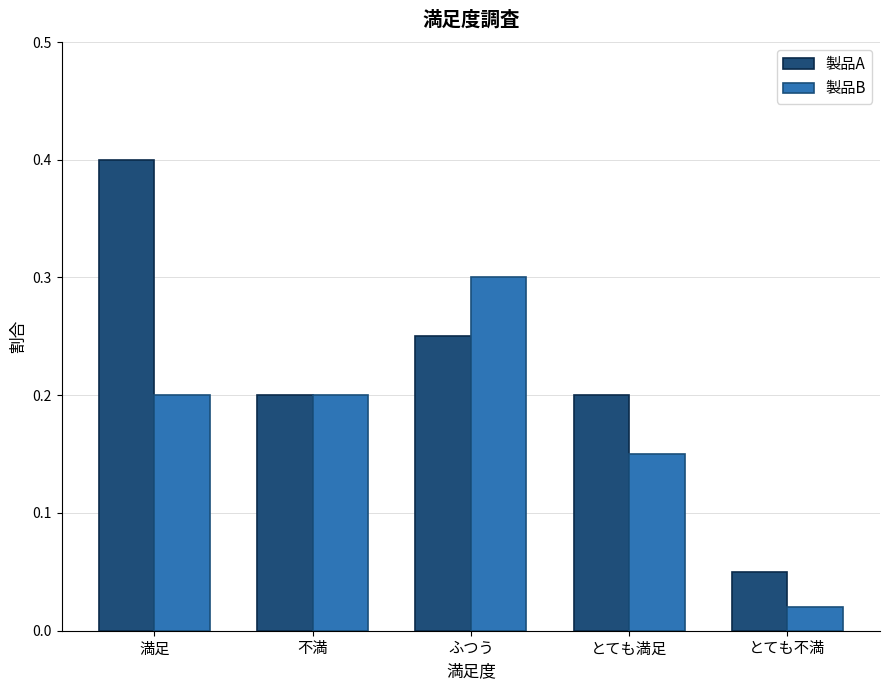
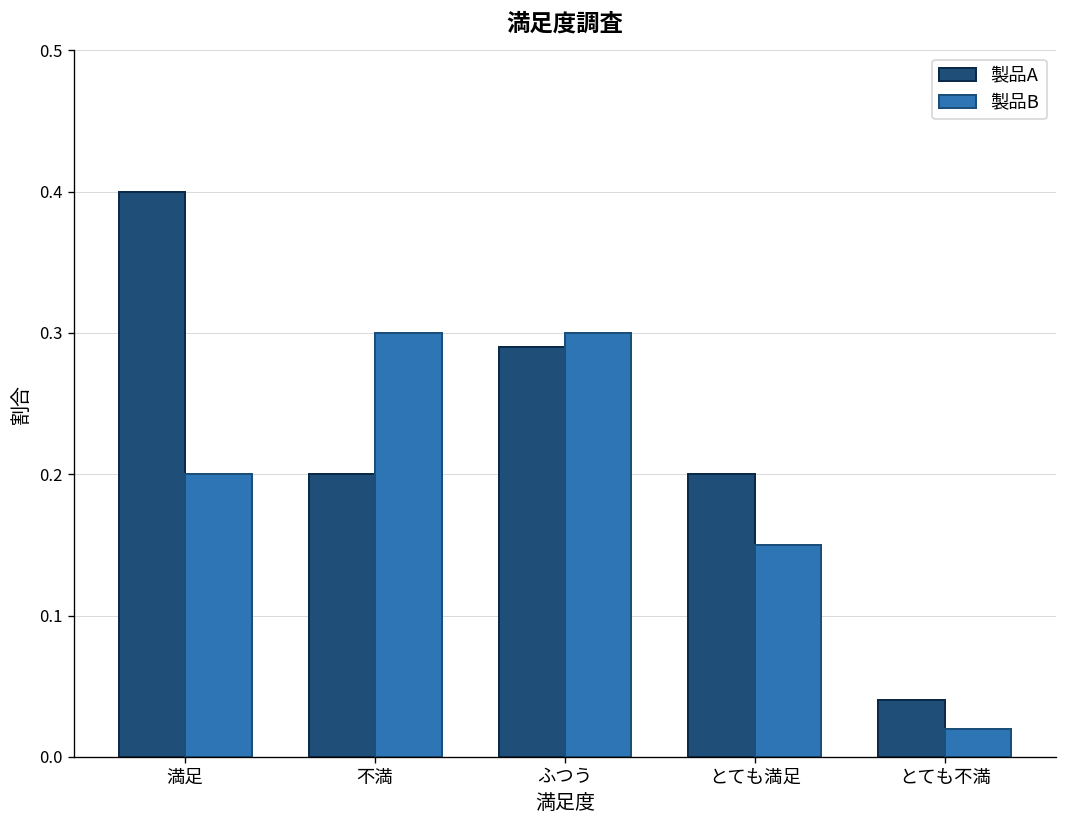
  {
    "製品A": {
      "満足": 0.40,
      "不満": 0.20,
-     "ふつう": 0.25,
+     "ふつう": 0.29,
      "とても満足": 0.20,
-     "とても不満": 0.05
+     "とても不満": 0.04
    },
    "製品B": {
      "満足": 0.2,
-     "不満": 0.2,
+     "不満": 0.3,
      "ふつう": 0.3,
      "とても満足": 0.150,
      "とても不満": 0.020
    }
  }
